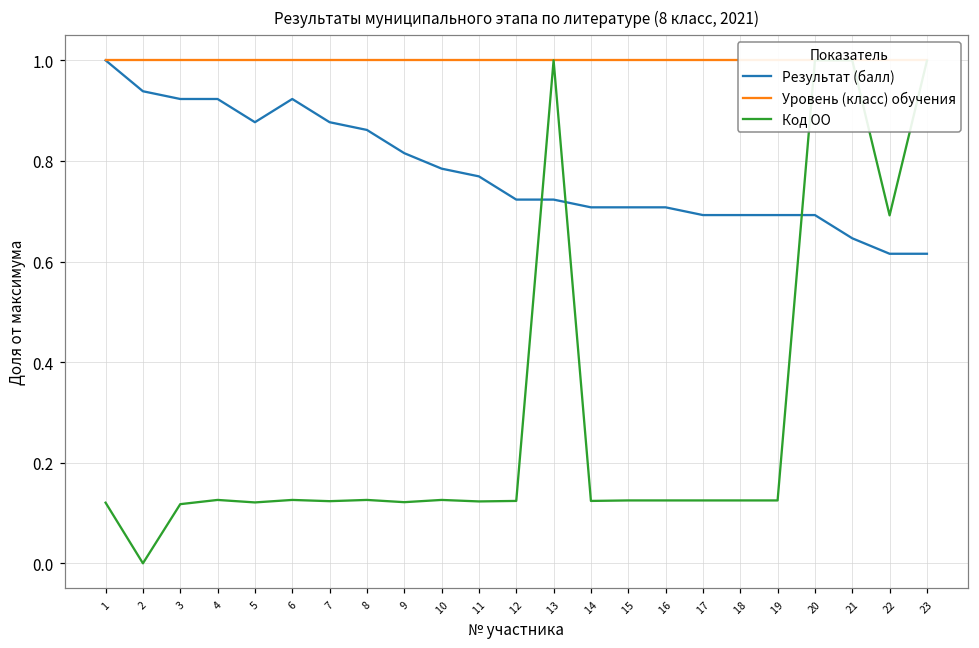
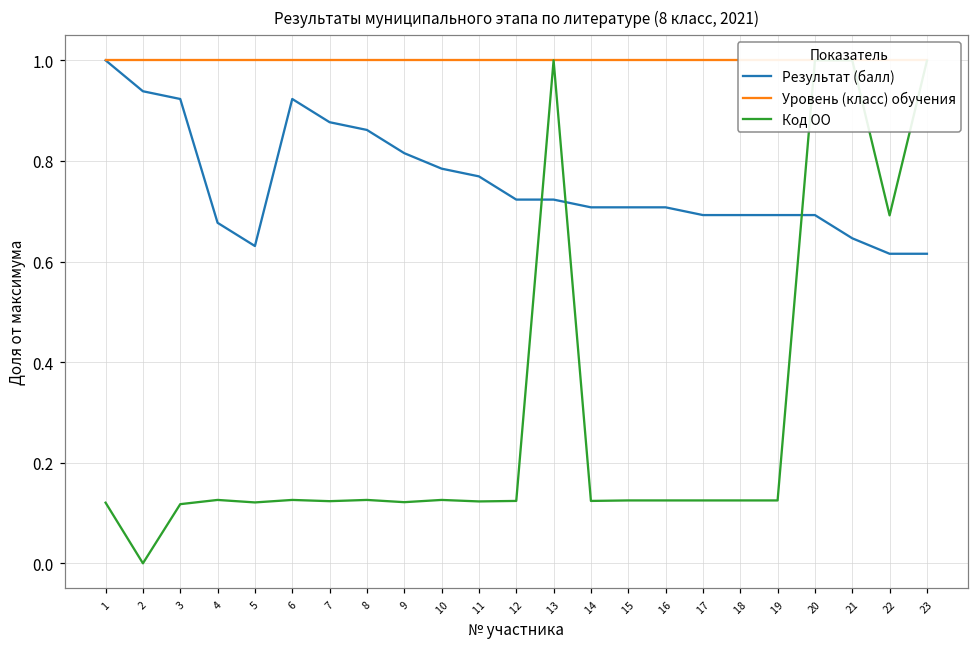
  {
    "Результат (балл)": {
      "2": 0.94,
      "3": 0.92,
-     "4": 0.92,
-     "5": 0.88,
+     "4": 0.68,
+     "5": 0.63,
      "6": 0.92,
      "7": 0.88,
      "8": 0.86,
      "9": 0.82,
      "10": 0.78,
      "11": 0.77,
      "12": 0.72,
      "13": 0.72,
      "14": 0.71,
      "15": 0.71,
      "16": 0.71,
      "17": 0.69,
      "18": 0.69,
      "19": 0.69,
      "20": 0.69,
      "21": 0.65,
      "22": 0.62,
      "23": 0.62
    },
    "Уровень (класс) обучения": {
      "2": 1.00,
      "3": 1.00,
      "4": 1.00,
      "5": 1.00,
      "6": 1.00,
      "7": 1.00,
      "8": 1.00,
      "9": 1.00,
      "10": 1.00,
      "11": 1.00,
      "12": 1.00,
      "14": 1.00,
      "15": 1.00,
      "16": 1.00,
      "17": 1.00
    },
    "Код ОО": {
      "1": 0.12,
      "2": 0.00,
      "3": 0.12,
      "4": 0.13,
      "5": 0.12,
      "6": 0.13,
      "7": 0.12,
      "8": 0.13,
      "9": 0.12,
      "10": 0.13,
      "11": 0.12,
      "12": 0.12,
      "14": 0.12,
      "15": 0.13,
      "16": 0.13,
      "17": 0.13,
      "18": 0.13,
      "19": 0.13,
      "22": 0.69
    }
  }
